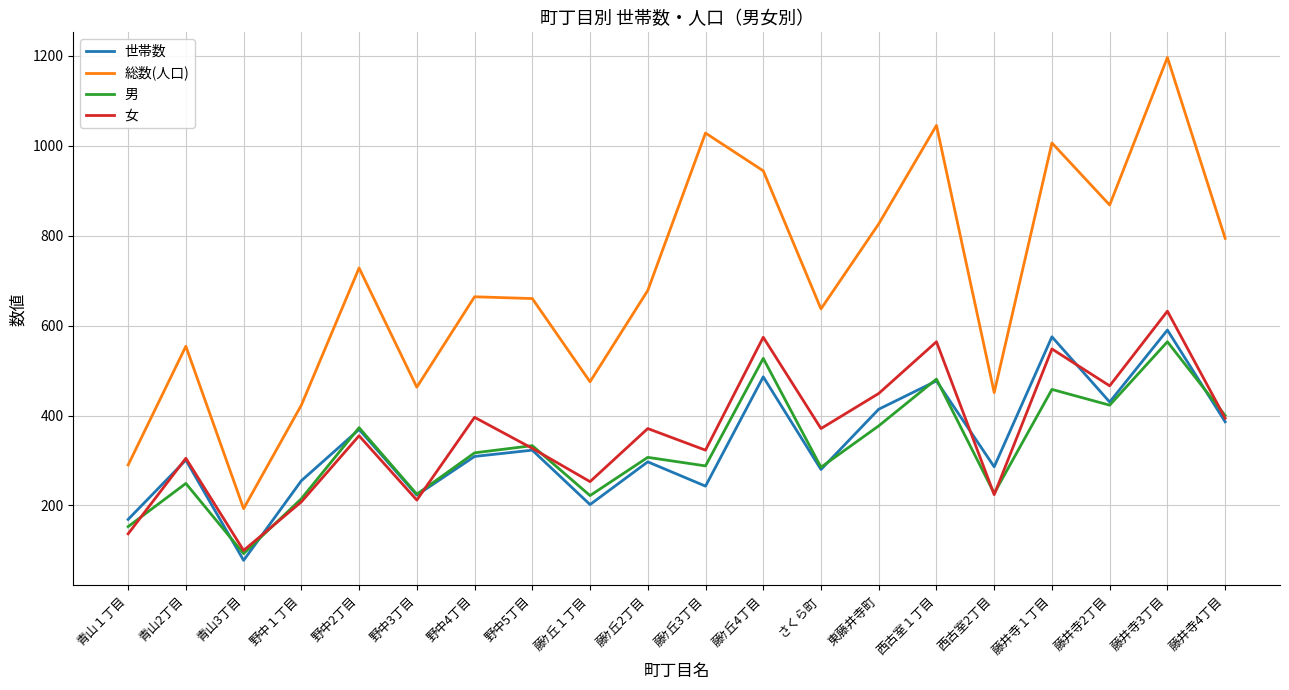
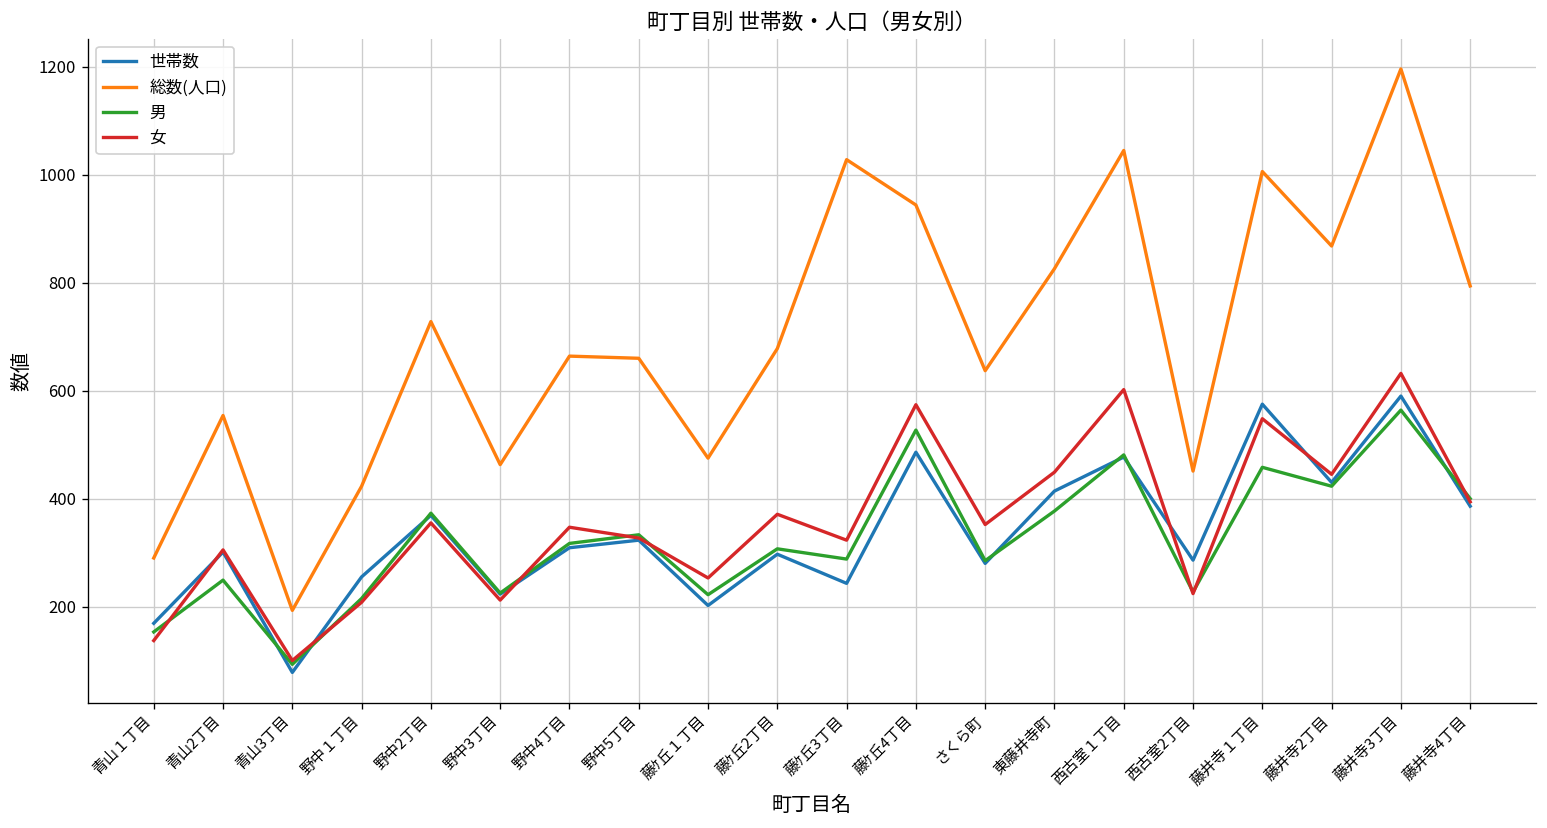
  {
    "世帯数": {
      "青山１丁目": 170,
      "青山3丁目": 80,
      "野中１丁目": 260,
      "野中4丁目": 310,
      "藤ｹ丘１丁目": 200,
      "藤ｹ丘2丁目": 300,
      "藤ｹ丘3丁目": 240,
      "藤ｹ丘4丁目": 490,
      "東藤井寺町": 410,
      "西古室2丁目": 290,
      "藤井寺１丁目": 580,
      "藤井寺2丁目": 430,
      "藤井寺3丁目": 590,
      "藤井寺4丁目": 390
    },
    "総数(人口)": {
      "青山１丁目": 290,
      "青山2丁目": 550,
      "青山3丁目": 190,
      "野中１丁目": 420,
      "野中2丁目": 730,
      "野中3丁目": 460,
      "野中4丁目": 660,
      "野中5丁目": 660,
      "藤ｹ丘１丁目": 480,
      "藤ｹ丘2丁目": 680,
      "藤ｹ丘3丁目": 1030,
      "藤ｹ丘4丁目": 940,
      "さくら町": 640,
      "東藤井寺町": 830,
      "西古室１丁目": 1050,
      "西古室2丁目": 450,
      "藤井寺１丁目": 1010,
      "藤井寺2丁目": 870,
      "藤井寺3丁目": 1200,
      "藤井寺4丁目": 790
    },
    "男": {
      "青山１丁目": 150,
      "青山2丁目": 250,
      "青山3丁目": 90,
      "野中１丁目": 220,
      "野中4丁目": 320,
      "野中5丁目": 330,
      "藤ｹ丘１丁目": 220,
      "藤ｹ丘2丁目": 310,
      "藤ｹ丘3丁目": 290,
      "藤ｹ丘4丁目": 530,
      "東藤井寺町": 380,
      "藤井寺１丁目": 460,
      "藤井寺2丁目": 420,
      "藤井寺3丁目": 560,
      "藤井寺4丁目": 400
    },
    "女": {
      "青山１丁目": 140,
      "青山3丁目": 100,
      "野中１丁目": 210,
      "野中2丁目": 360,
      "野中3丁目": 210,
-     "野中4丁目": 400,
+     "野中4丁目": 350,
      "藤ｹ丘１丁目": 250,
      "藤ｹ丘2丁目": 370,
      "藤ｹ丘3丁目": 320,
      "藤ｹ丘4丁目": 570,
-     "さくら町": 370,
+     "さくら町": 350,
      "東藤井寺町": 450,
-     "西古室１丁目": 560,
+     "西古室１丁目": 600,
      "藤井寺１丁目": 550,
-     "藤井寺2丁目": 470,
+     "藤井寺2丁目": 450,
      "藤井寺3丁目": 630,
      "藤井寺4丁目": 390
    }
  }
